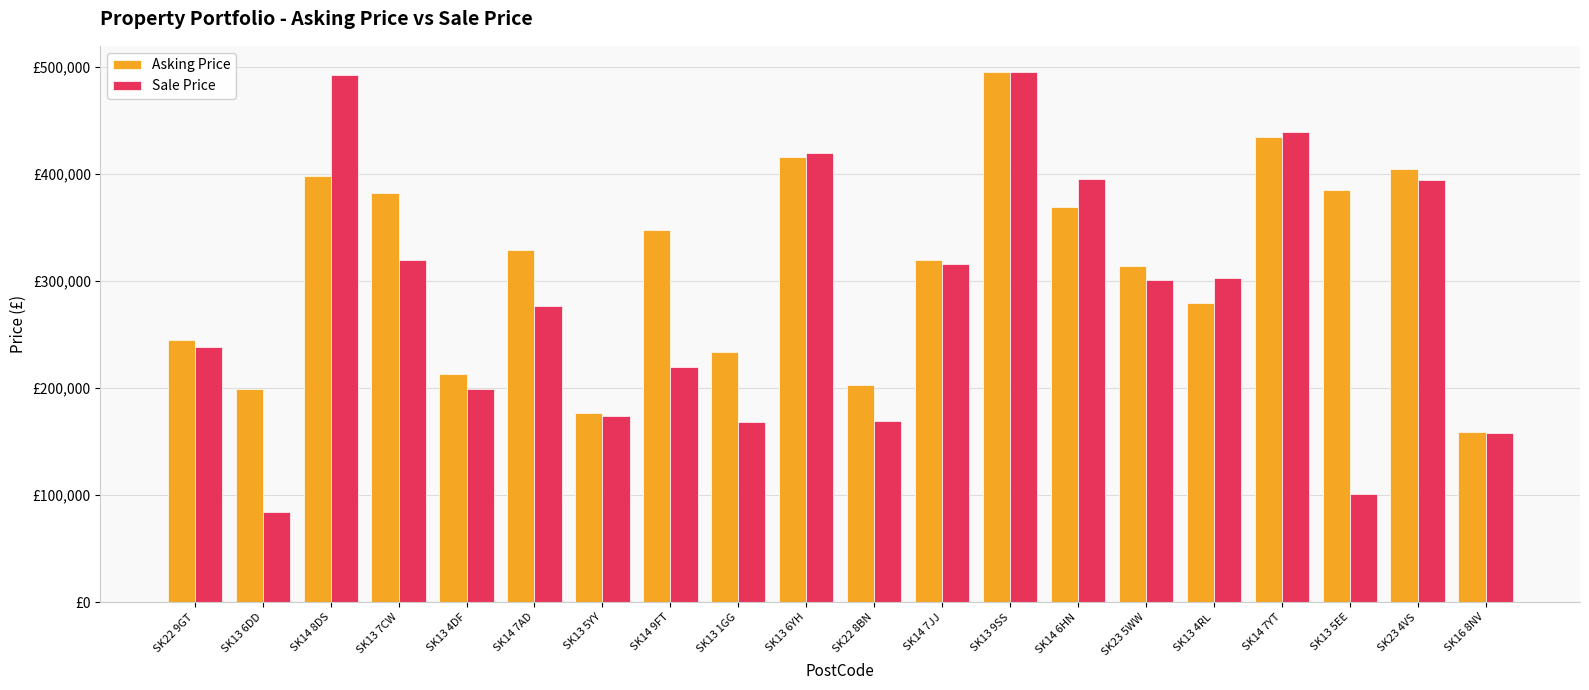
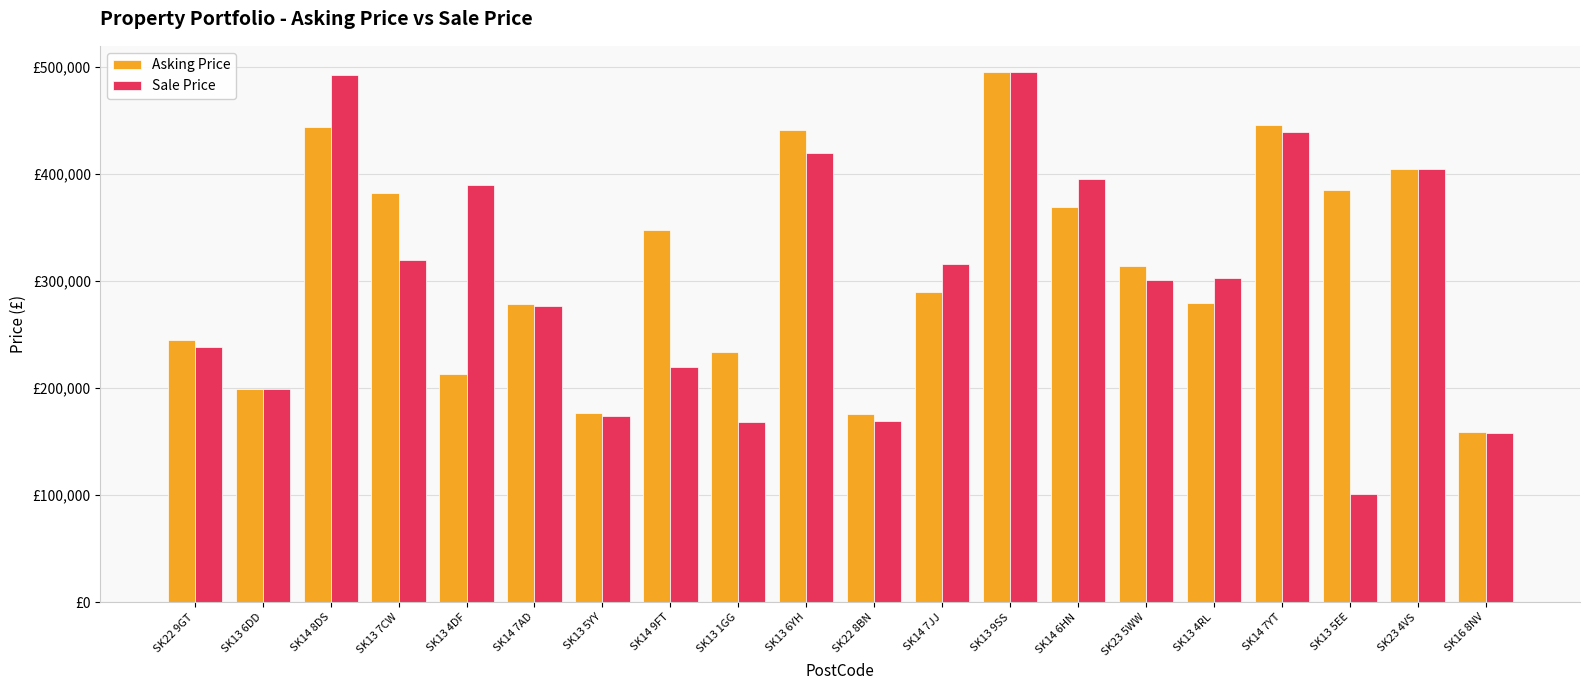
  {
    "Asking Price": {
      "SK22 9GT": "£245,000",
      "SK13 6DD": "£199,000",
-     "SK14 8DS": "£398,000",
+     "SK14 8DS": "£444,000",
      "SK13 7CW": "£382,000",
      "SK13 4DF": "£213,000",
-     "SK14 7AD": "£329,000",
+     "SK14 7AD": "£279,000",
      "SK13 5YY": "£177,000",
      "SK14 9FT": "£347,000",
      "SK13 1GG": "£234,000",
-     "SK13 6YH": "£416,000",
-     "SK22 8BN": "£203,000",
-     "SK14 7JJ": "£320,000",
+     "SK13 6YH": "£441,000",
+     "SK22 8BN": "£176,000",
+     "SK14 7JJ": "£289,000",
      "SK13 9SS": "£495,000",
      "SK14 6HN": "£370,000",
      "SK23 5WW": "£314,000",
      "SK13 4RL": "£280,000",
-     "SK14 7YT": "£435,000",
+     "SK14 7YT": "£446,000",
      "SK13 5EE": "£385,000",
      "SK23 4VS": "£405,000",
      "SK16 8NV": "£159,000"
    },
    "Sale Price": {
      "SK22 9GT": "£239,000",
-     "SK13 6DD": "£84,000",
+     "SK13 6DD": "£199,000",
      "SK14 8DS": "£493,000",
      "SK13 7CW": "£320,000",
-     "SK13 4DF": "£200,000",
+     "SK13 4DF": "£390,000",
      "SK14 7AD": "£277,000",
      "SK13 5YY": "£174,000",
      "SK14 9FT": "£220,000",
      "SK13 1GG": "£168,000",
      "SK13 6YH": "£420,000",
      "SK22 8BN": "£170,000",
      "SK14 7JJ": "£316,000",
      "SK13 9SS": "£495,000",
      "SK14 6HN": "£395,000",
      "SK23 5WW": "£301,000",
      "SK13 4RL": "£303,000",
      "SK14 7YT": "£440,000",
      "SK13 5EE": "£101,000",
-     "SK23 4VS": "£394,000",
+     "SK23 4VS": "£405,000",
      "SK16 8NV": "£159,000"
    }
  }
